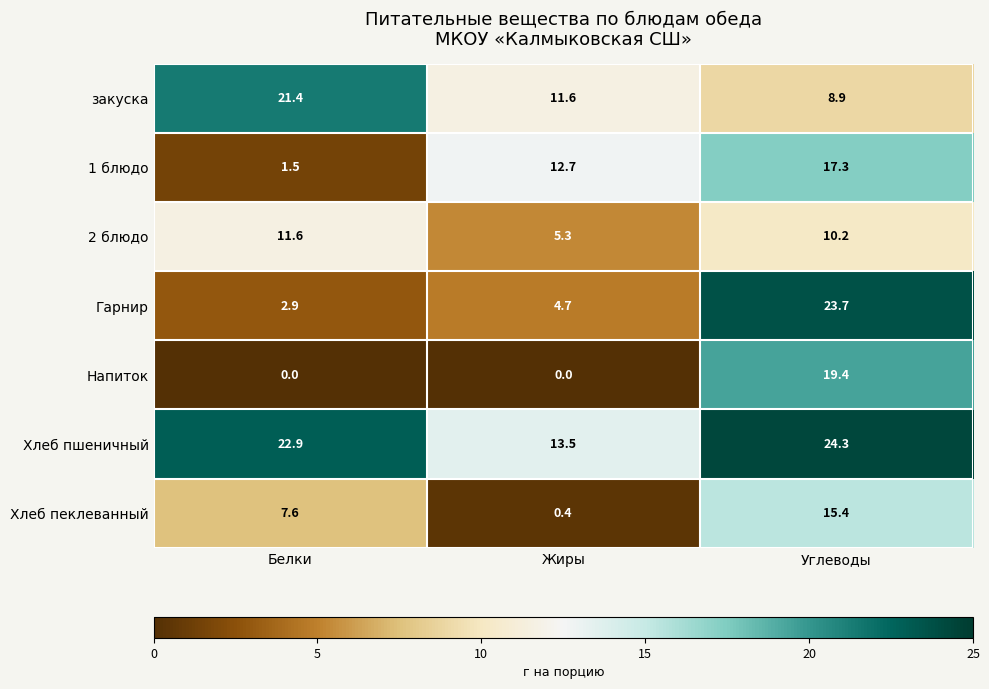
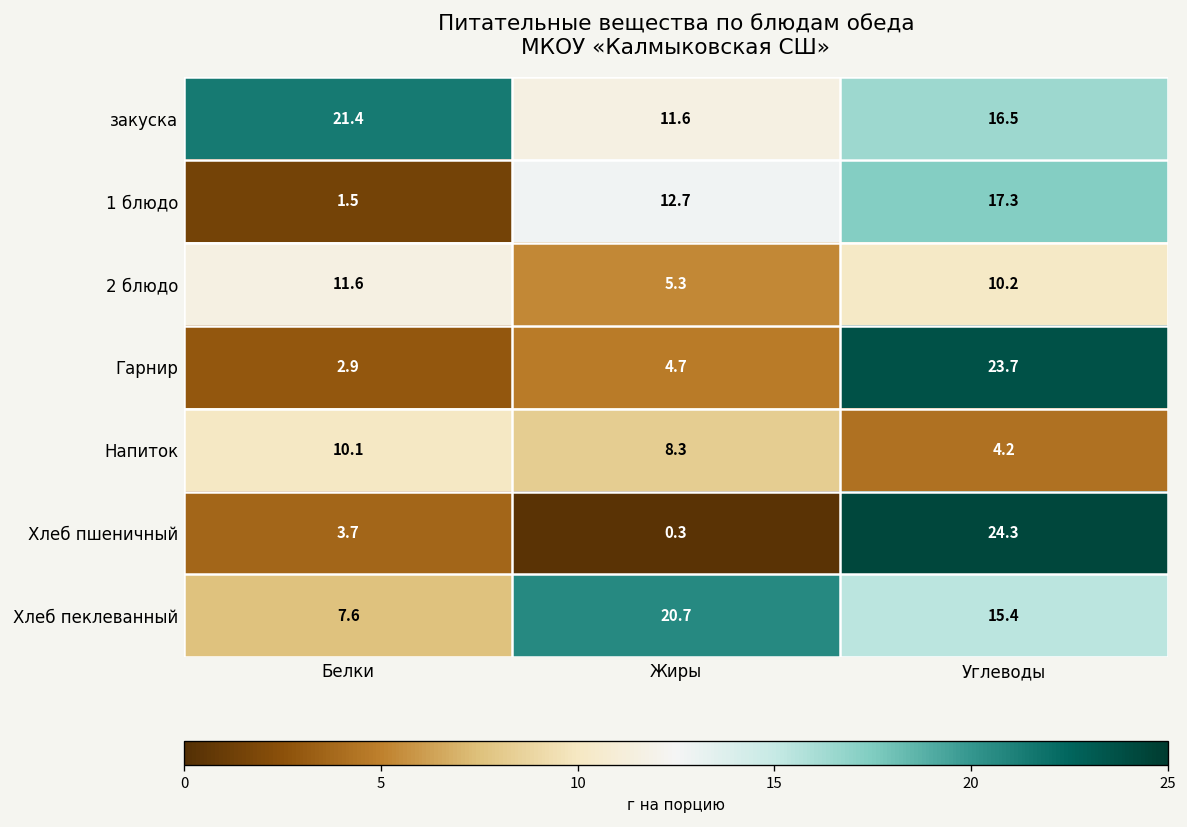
  {
    "закуска": {
      "Белки": 21.4,
      "Жиры": 11.6,
-     "Углеводы": 8.9
+     "Углеводы": 16.5
    },
    "1 блюдо": {
      "Белки": 1.5,
      "Жиры": 12.7,
      "Углеводы": 17.3
    },
    "2 блюдо": {
      "Белки": 11.6,
      "Жиры": 5.3,
      "Углеводы": 10.2
    },
    "Гарнир": {
      "Белки": 2.9,
      "Жиры": 4.7,
      "Углеводы": 23.7
    },
    "Напиток": {
-     "Белки": 0.0,
-     "Жиры": 0.0,
-     "Углеводы": 19.4
+     "Белки": 10.1,
+     "Жиры": 8.3,
+     "Углеводы": 4.2
    },
    "Хлеб пшеничный": {
-     "Белки": 22.9,
-     "Жиры": 13.5,
+     "Белки": 3.7,
+     "Жиры": 0.3,
      "Углеводы": 24.3
    },
    "Хлеб пеклеванный": {
      "Белки": 7.6,
-     "Жиры": 0.4,
+     "Жиры": 20.7,
      "Углеводы": 15.4
    }
  }
